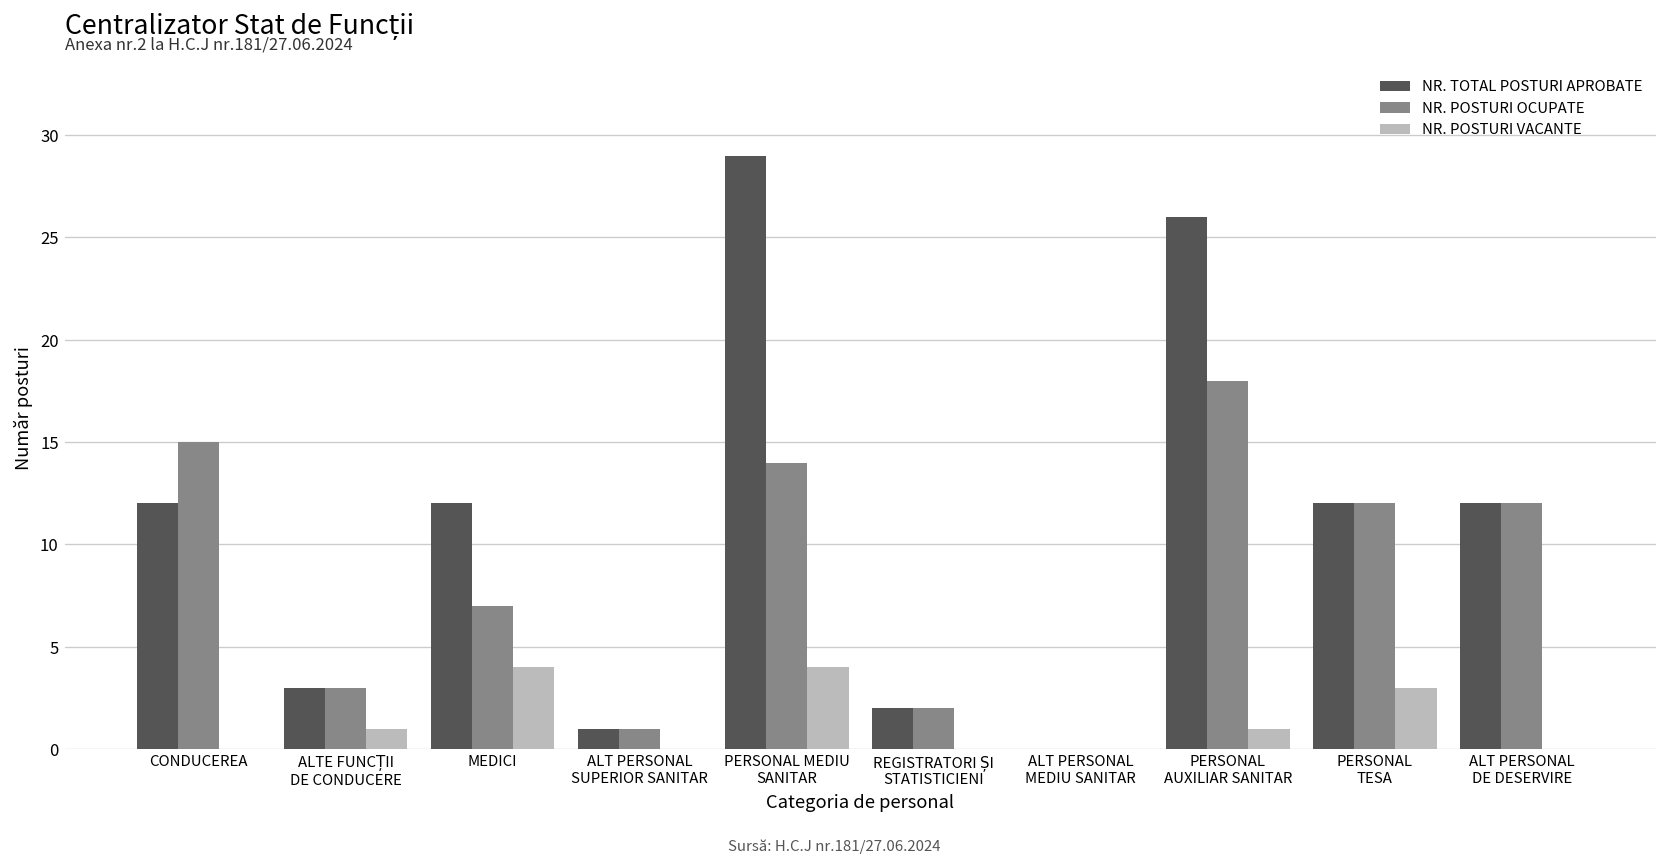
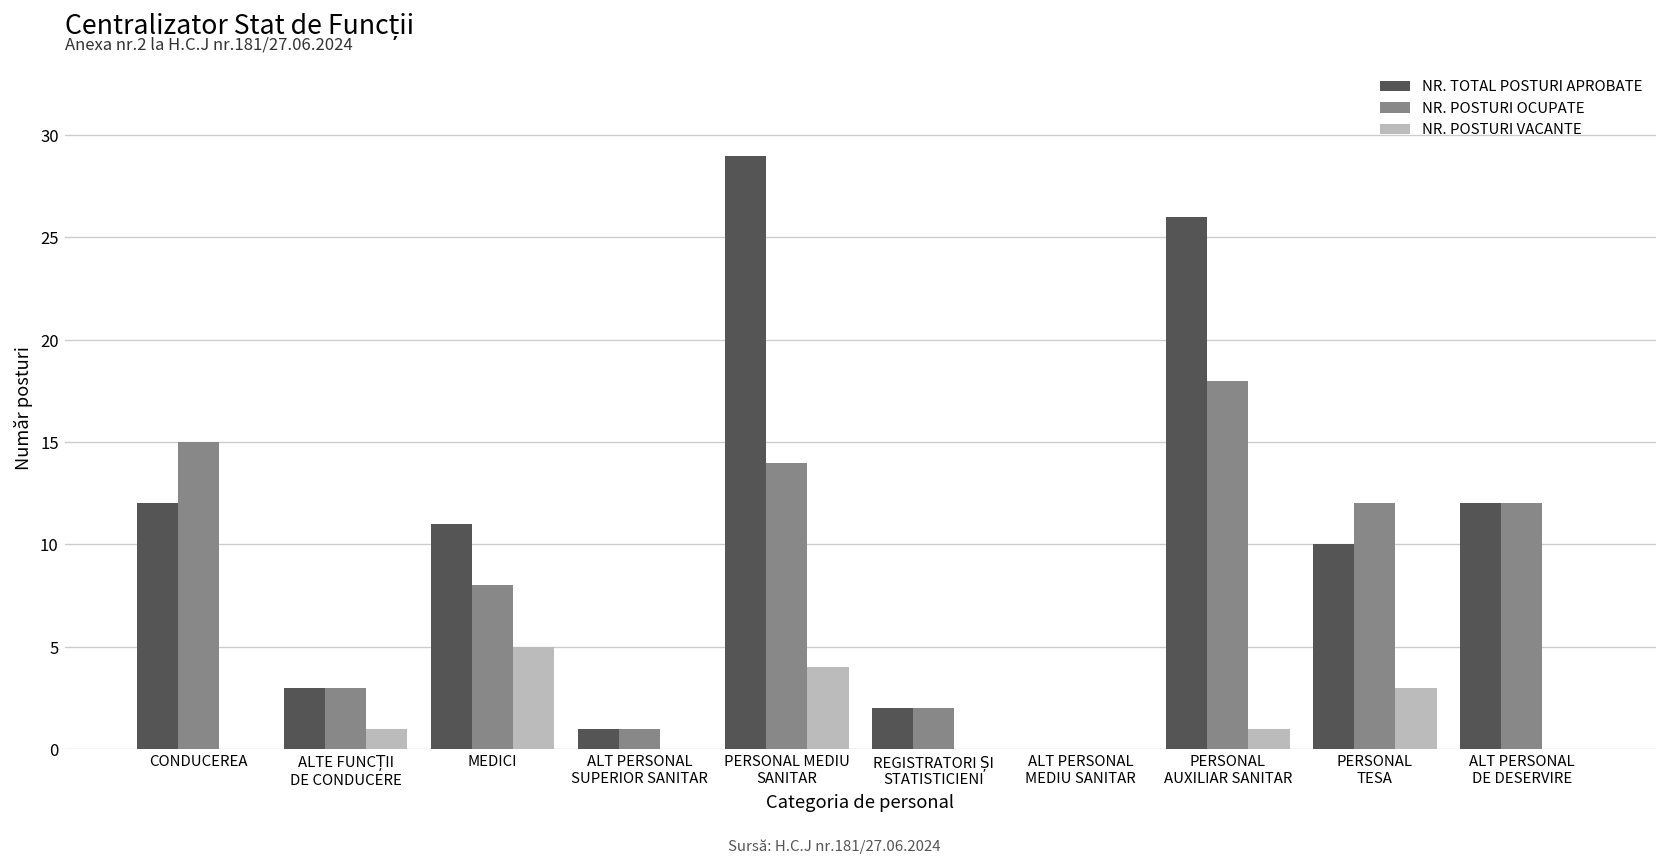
  {
    "NR. TOTAL POSTURI APROBATE": {
      "CONDUCEREA": 12,
      "ALTE FUNCȚII DE CONDUCERE": 3,
-     "MEDICI": 12,
+     "MEDICI": 11,
      "ALT PERSONAL SUPERIOR SANITAR": 1,
      "PERSONAL MEDIU SANITAR": 29,
      "REGISTRATORI ȘI STATISTICIENI": 2,
      "ALT PERSONAL MEDIU SANITAR": 0,
      "PERSONAL AUXILIAR SANITAR": 26,
-     "PERSONAL TESA": 12,
+     "PERSONAL TESA": 10,
      "ALT PERSONAL DE DESERVIRE": 12
    },
    "NR. POSTURI OCUPATE": {
      "CONDUCEREA": 15,
      "ALTE FUNCȚII DE CONDUCERE": 3,
-     "MEDICI": 7,
+     "MEDICI": 8,
      "ALT PERSONAL SUPERIOR SANITAR": 1,
      "PERSONAL MEDIU SANITAR": 14,
      "REGISTRATORI ȘI STATISTICIENI": 2,
      "ALT PERSONAL MEDIU SANITAR": 0,
      "PERSONAL AUXILIAR SANITAR": 18,
      "PERSONAL TESA": 12,
      "ALT PERSONAL DE DESERVIRE": 12
    },
    "NR. POSTURI VACANTE": {
      "CONDUCEREA": 0,
      "ALTE FUNCȚII DE CONDUCERE": 1,
-     "MEDICI": 4,
+     "MEDICI": 5,
      "ALT PERSONAL SUPERIOR SANITAR": 0,
      "PERSONAL MEDIU SANITAR": 4,
      "REGISTRATORI ȘI STATISTICIENI": 0,
      "ALT PERSONAL MEDIU SANITAR": 0,
      "PERSONAL AUXILIAR SANITAR": 1,
      "PERSONAL TESA": 3,
      "ALT PERSONAL DE DESERVIRE": 0
    }
  }
